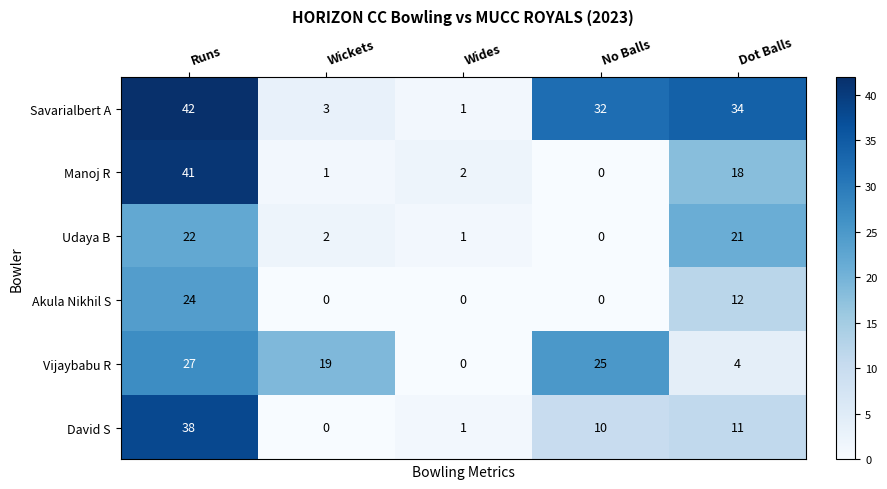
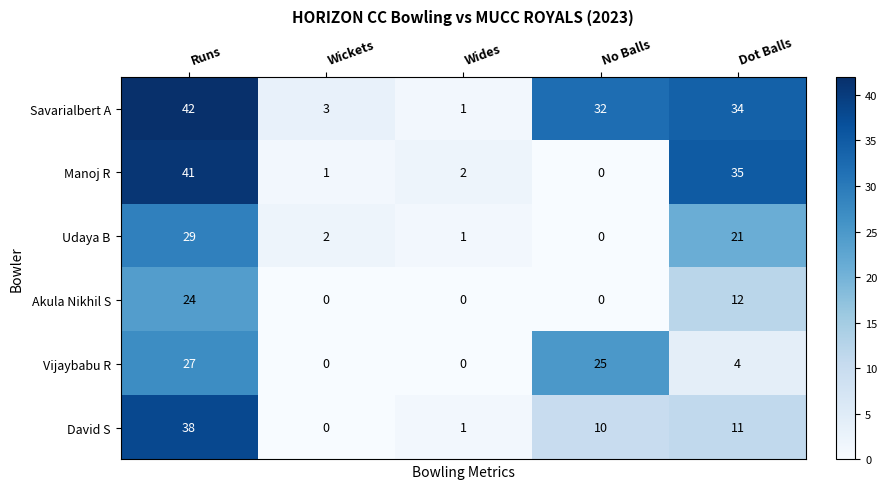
  {
    "Savarialbert A": {
      "Runs": 42,
      "Wickets": 3,
      "Wides": 1,
      "No Balls": 32,
      "Dot Balls": 34
    },
    "Manoj R": {
      "Runs": 41,
      "Wickets": 1,
      "Wides": 2,
      "No Balls": 0,
-     "Dot Balls": 18
+     "Dot Balls": 35
    },
    "Udaya B": {
-     "Runs": 22,
+     "Runs": 29,
      "Wickets": 2,
      "Wides": 1,
      "No Balls": 0,
      "Dot Balls": 21
    },
    "Akula Nikhil S": {
      "Runs": 24,
      "Wickets": 0,
      "Wides": 0,
      "No Balls": 0,
      "Dot Balls": 12
    },
    "Vijaybabu R": {
      "Runs": 27,
-     "Wickets": 19,
+     "Wickets": 0,
      "Wides": 0,
      "No Balls": 25,
      "Dot Balls": 4
    },
    "David S": {
      "Runs": 38,
      "Wickets": 0,
      "Wides": 1,
      "No Balls": 10,
      "Dot Balls": 11
    }
  }
